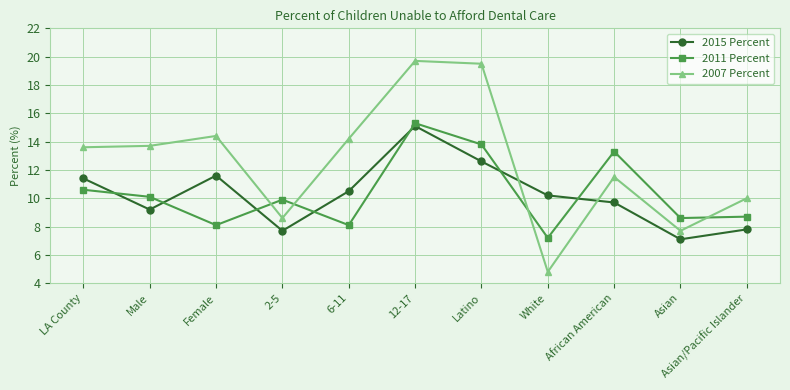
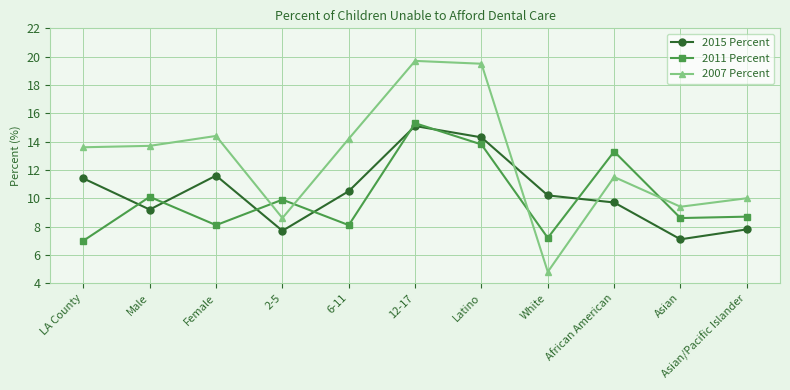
  {
    "2015 Percent": {
      "LA County": 11.4,
      "Male": 9.2,
      "Female": 11.6,
      "2-5": 7.7,
      "6-11": 10.5,
      "12-17": 15.1,
-     "Latino": 12.6,
+     "Latino": 14.3,
      "White": 10.2,
      "African American": 9.7,
      "Asian": 7.1,
      "Asian/Pacific Islander": 7.8
    },
    "2011 Percent": {
-     "LA County": 10.6,
+     "LA County": 7.0,
      "Male": 10.1,
      "Female": 8.1,
      "2-5": 9.9,
      "6-11": 8.1,
      "12-17": 15.3,
      "Latino": 13.8,
      "White": 7.2,
      "African American": 13.3,
      "Asian": 8.6,
      "Asian/Pacific Islander": 8.7
    },
    "2007 Percent": {
      "LA County": 13.6,
      "Male": 13.7,
      "Female": 14.4,
      "2-5": 8.6,
      "6-11": 14.2,
      "12-17": 19.7,
      "Latino": 19.5,
      "White": 4.8,
      "African American": 11.5,
-     "Asian": 7.7,
+     "Asian": 9.4,
      "Asian/Pacific Islander": 10.0
    }
  }
